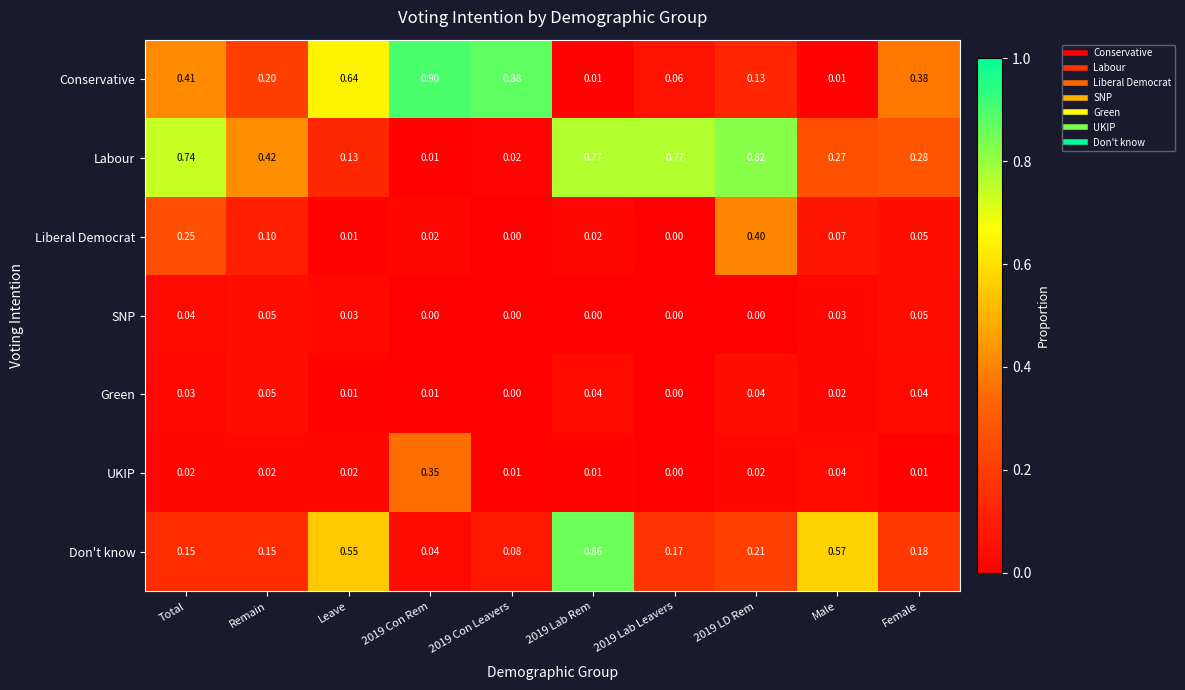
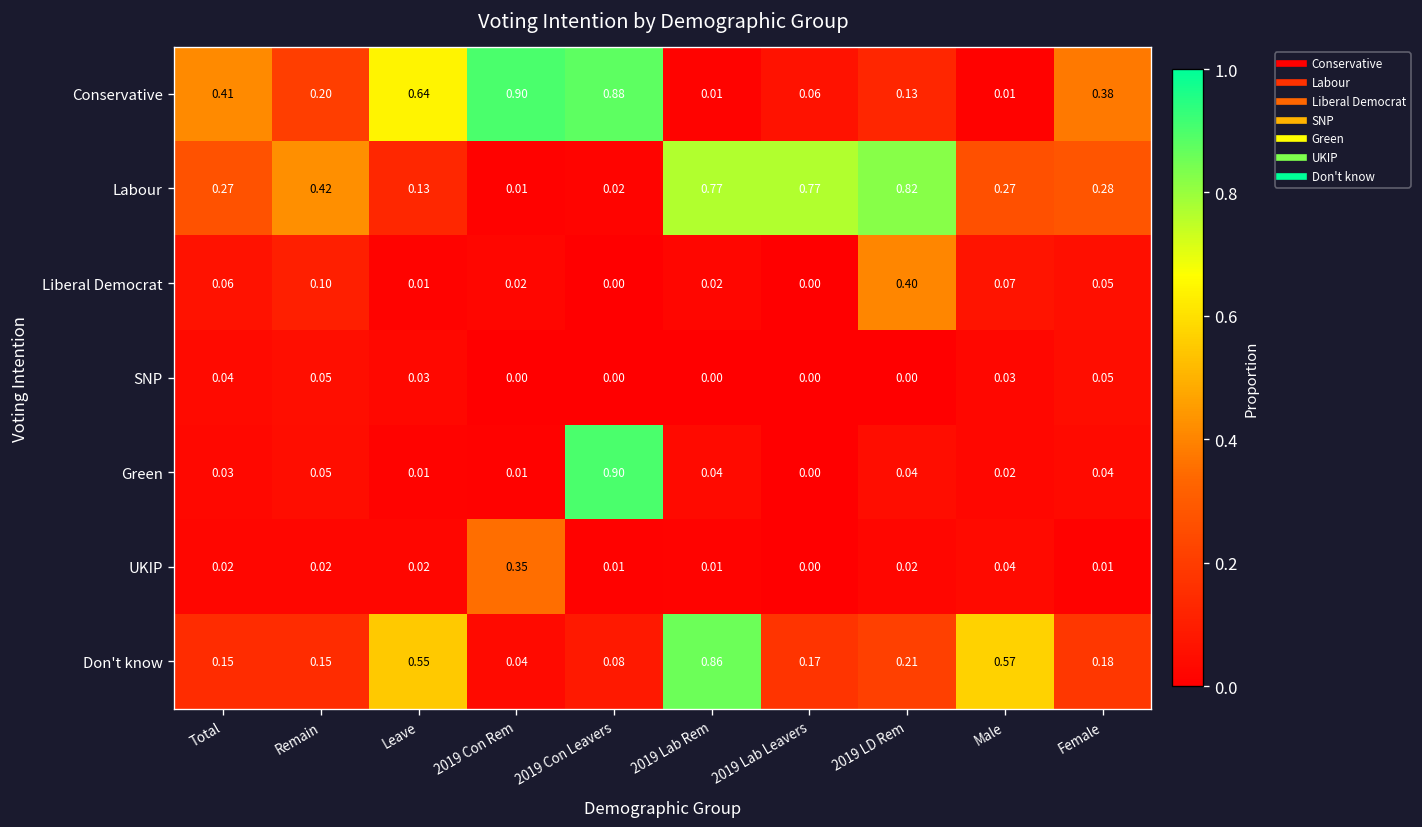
  {
    "Conservative": {
      "Total": 0.41,
      "Remain": 0.20,
      "Leave": 0.64,
      "2019 Con Rem": 0.90,
      "2019 Con Leavers": 0.88,
      "2019 Lab Rem": 0.01,
      "2019 Lab Leavers": 0.06,
      "2019 LD Rem": 0.13,
      "Male": 0.01,
      "Female": 0.38
    },
    "Labour": {
-     "Total": 0.74,
+     "Total": 0.27,
      "Remain": 0.42,
      "Leave": 0.13,
      "2019 Con Rem": 0.01,
      "2019 Con Leavers": 0.02,
      "2019 Lab Rem": 0.77,
      "2019 Lab Leavers": 0.77,
      "2019 LD Rem": 0.82,
      "Male": 0.27,
      "Female": 0.28
    },
    "Liberal Democrat": {
-     "Total": 0.25,
+     "Total": 0.06,
      "Remain": 0.10,
      "Leave": 0.01,
      "2019 Con Rem": 0.02,
      "2019 Con Leavers": 0.00,
      "2019 Lab Rem": 0.02,
      "2019 Lab Leavers": 0.00,
      "2019 LD Rem": 0.40,
      "Male": 0.07,
      "Female": 0.05
    },
    "SNP": {
      "Total": 0.04,
      "Remain": 0.05,
      "Leave": 0.03,
      "2019 Con Rem": 0.00,
      "2019 Con Leavers": 0.00,
      "2019 Lab Rem": 0.00,
      "2019 Lab Leavers": 0.00,
      "2019 LD Rem": 0.00,
      "Male": 0.03,
      "Female": 0.05
    },
    "Green": {
      "Total": 0.03,
      "Remain": 0.05,
      "Leave": 0.01,
      "2019 Con Rem": 0.01,
-     "2019 Con Leavers": 0.00,
+     "2019 Con Leavers": 0.90,
      "2019 Lab Rem": 0.04,
      "2019 Lab Leavers": 0.00,
      "2019 LD Rem": 0.04,
      "Male": 0.02,
      "Female": 0.04
    },
    "UKIP": {
      "Total": 0.02,
      "Remain": 0.02,
      "Leave": 0.02,
      "2019 Con Rem": 0.35,
      "2019 Con Leavers": 0.01,
      "2019 Lab Rem": 0.01,
      "2019 Lab Leavers": 0.00,
      "2019 LD Rem": 0.02,
      "Male": 0.04,
      "Female": 0.01
    },
    "Don't know": {
      "Total": 0.15,
      "Remain": 0.15,
      "Leave": 0.55,
      "2019 Con Rem": 0.04,
      "2019 Con Leavers": 0.08,
      "2019 Lab Rem": 0.86,
      "2019 Lab Leavers": 0.17,
      "2019 LD Rem": 0.21,
      "Male": 0.57,
      "Female": 0.18
    }
  }
